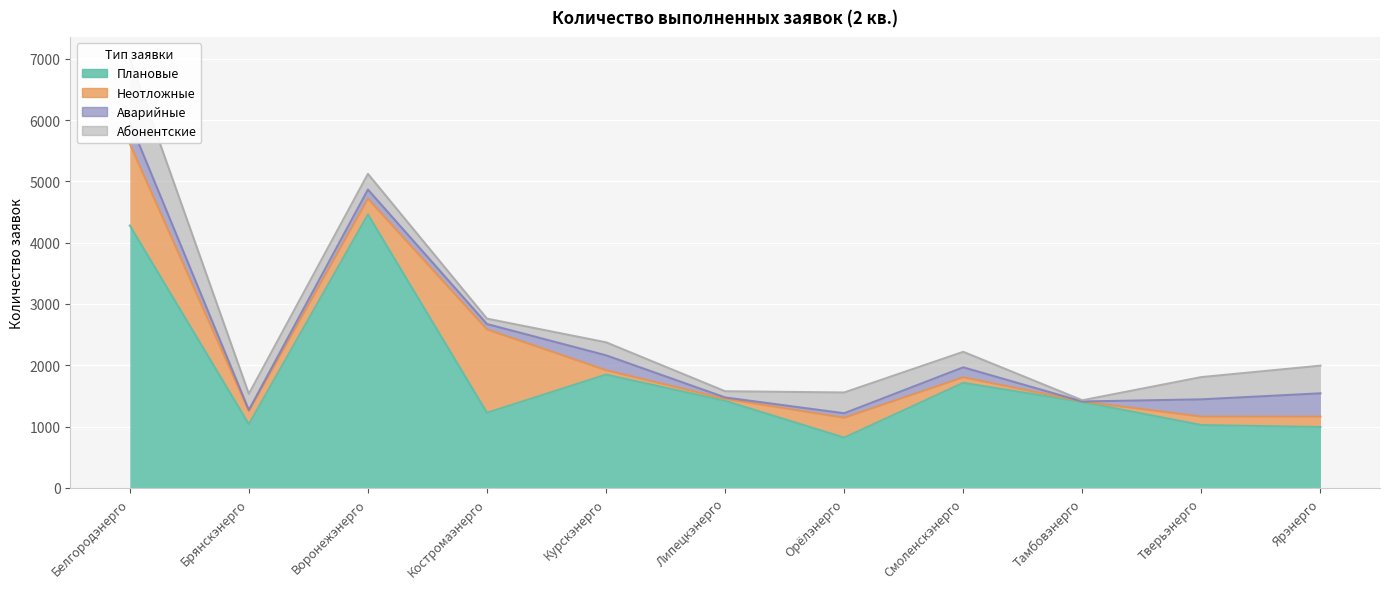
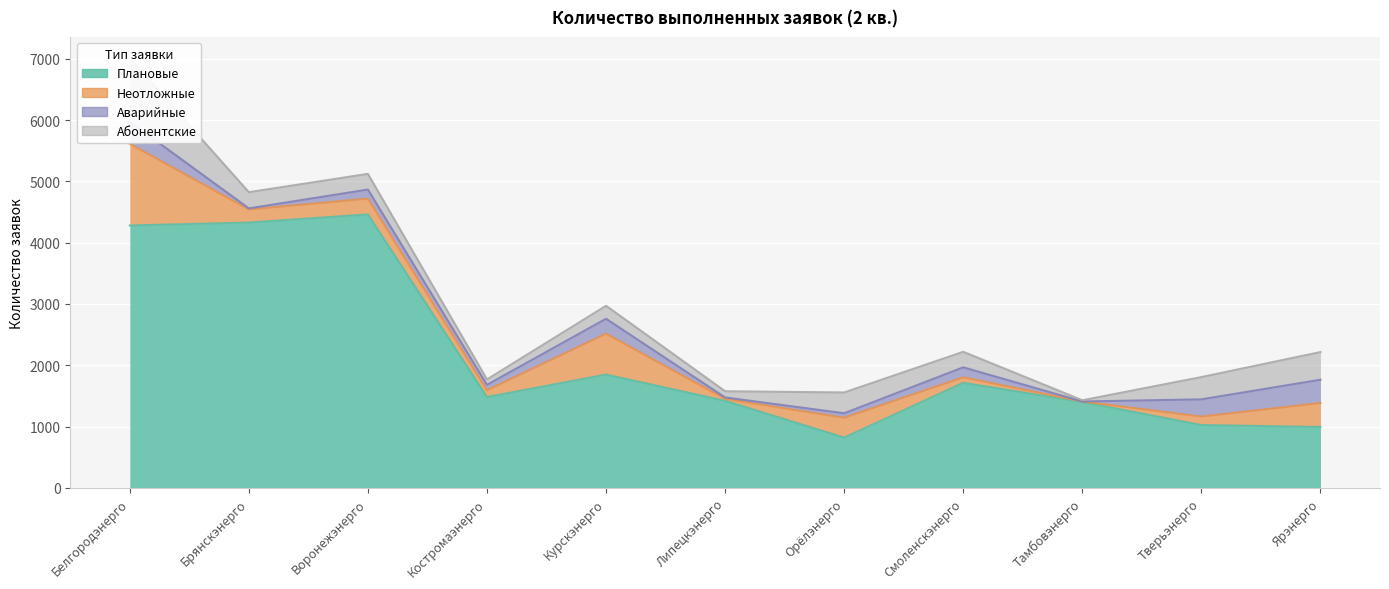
  {
    "Плановые": {
      "Белгородэнерго": 4300,
-     "Брянскэнерго": 1000,
+     "Брянскэнерго": 4300,
      "Воронежэнерго": 4500,
-     "Костромаэнерго": 1200,
+     "Костромаэнерго": 1500,
      "Курскэнерго": 1800,
      "Орёлэнерго": 800,
      "Смоленскэнерго": 1700,
      "Тверьэнерго": 1000,
      "Ярэнерго": 1000
    },
    "Неотложные": {
      "Белгородэнерго": 1300,
      "Воронежэнерго": 300,
-     "Костромаэнерго": 1400,
-     "Курскэнерго": 100,
+     "Костромаэнерго": 100,
+     "Курскэнерго": 700,
      "Орёлэнерго": 300,
      "Смоленскэнерго": 100,
      "Тверьэнерго": 100,
-     "Ярэнерго": 200
+     "Ярэнерго": 400
    }
  }
